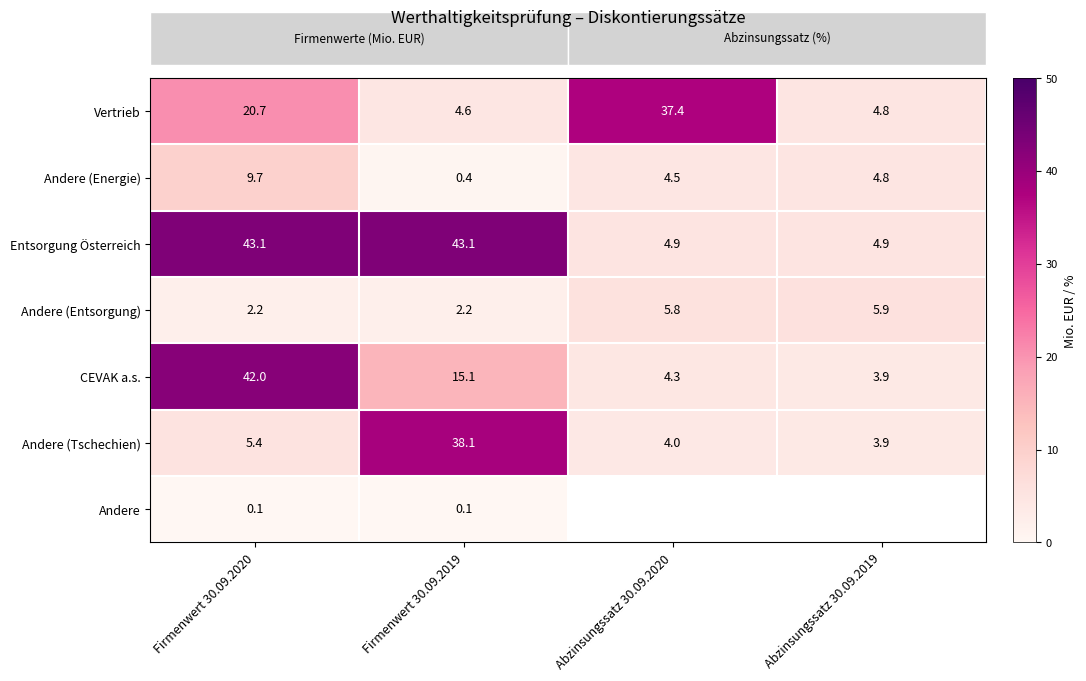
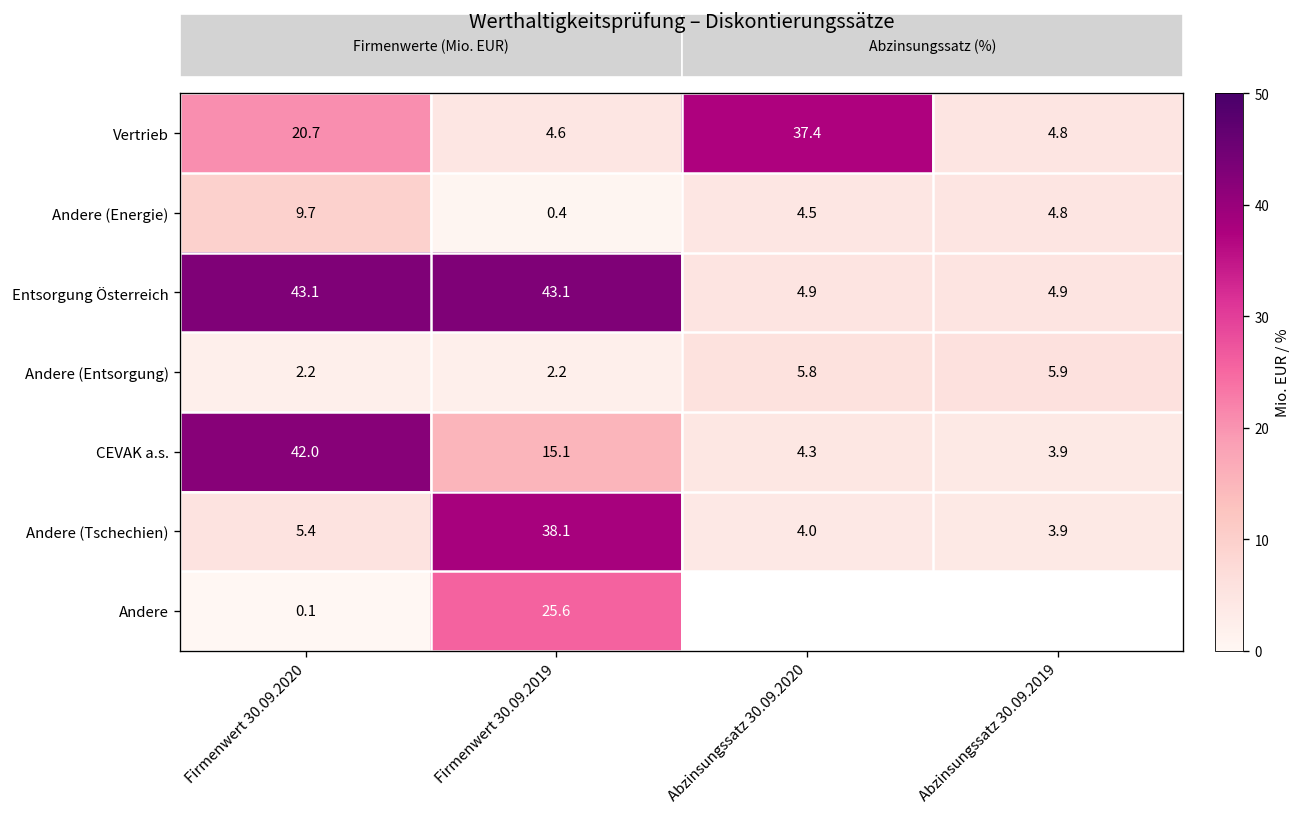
  {
    "Vertrieb": {
      "Firmenwert 30.09.2020": 20.7,
      "Firmenwert 30.09.2019": 4.6,
      "Abzinsungssatz 30.09.2020": 37.4,
      "Abzinsungssatz 30.09.2019": 4.8
    },
    "Andere (Energie)": {
      "Firmenwert 30.09.2020": 9.7,
      "Firmenwert 30.09.2019": 0.4,
      "Abzinsungssatz 30.09.2020": 4.5,
      "Abzinsungssatz 30.09.2019": 4.8
    },
    "Entsorgung Österreich": {
      "Firmenwert 30.09.2020": 43.1,
      "Firmenwert 30.09.2019": 43.1,
      "Abzinsungssatz 30.09.2020": 4.9,
      "Abzinsungssatz 30.09.2019": 4.9
    },
    "Andere (Entsorgung)": {
      "Firmenwert 30.09.2020": 2.2,
      "Firmenwert 30.09.2019": 2.2,
      "Abzinsungssatz 30.09.2020": 5.8,
      "Abzinsungssatz 30.09.2019": 5.9
    },
    "CEVAK a.s.": {
      "Firmenwert 30.09.2020": 42.0,
      "Firmenwert 30.09.2019": 15.1,
      "Abzinsungssatz 30.09.2020": 4.3,
      "Abzinsungssatz 30.09.2019": 3.9
    },
    "Andere (Tschechien)": {
      "Firmenwert 30.09.2020": 5.4,
      "Firmenwert 30.09.2019": 38.1,
      "Abzinsungssatz 30.09.2020": 4.0,
      "Abzinsungssatz 30.09.2019": 3.9
    },
    "Andere": {
      "Firmenwert 30.09.2020": 0.1,
-     "Firmenwert 30.09.2019": 0.1
+     "Firmenwert 30.09.2019": 25.6
    }
  }
